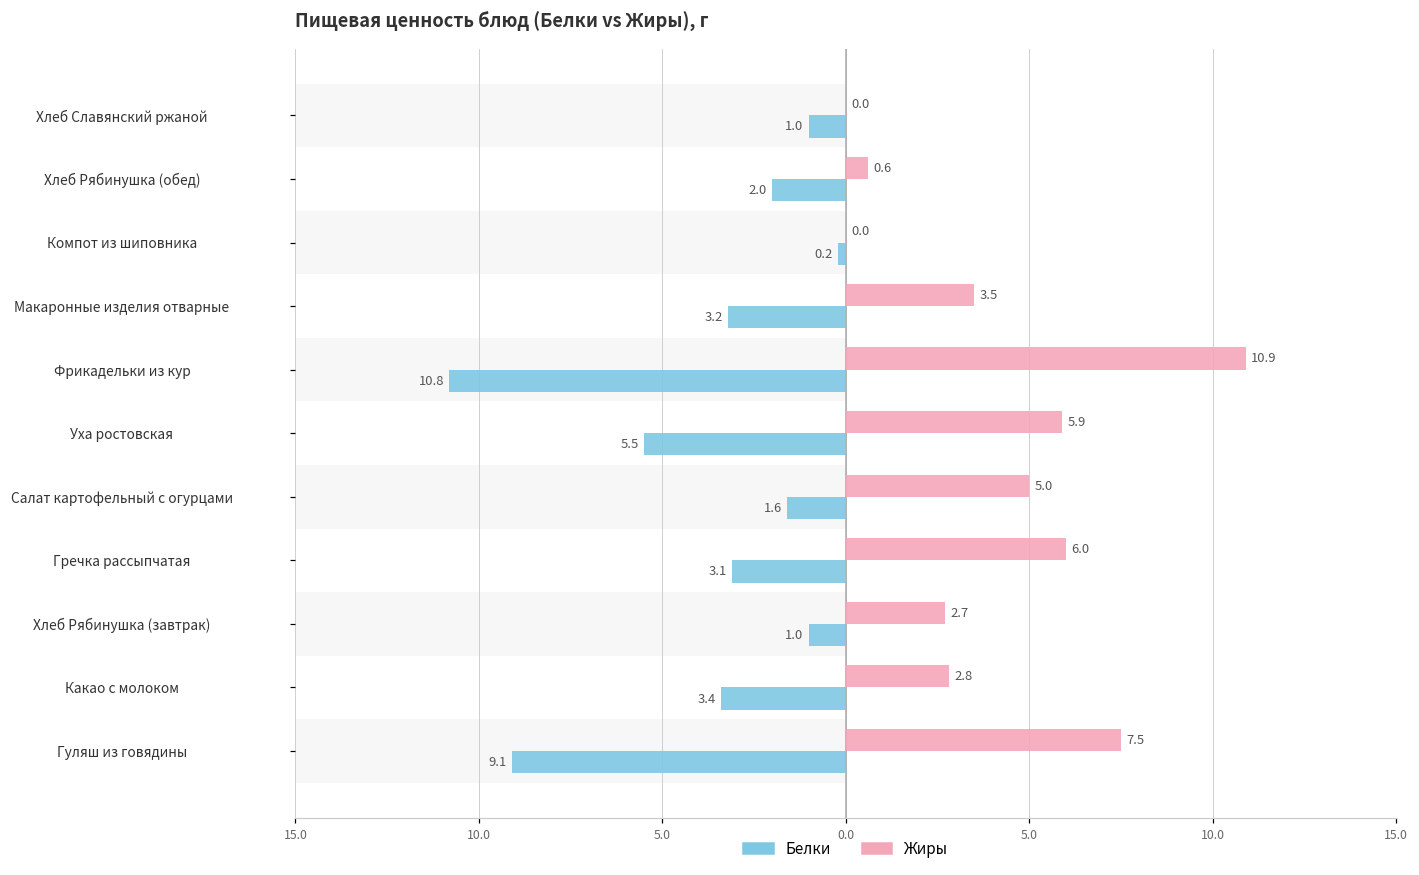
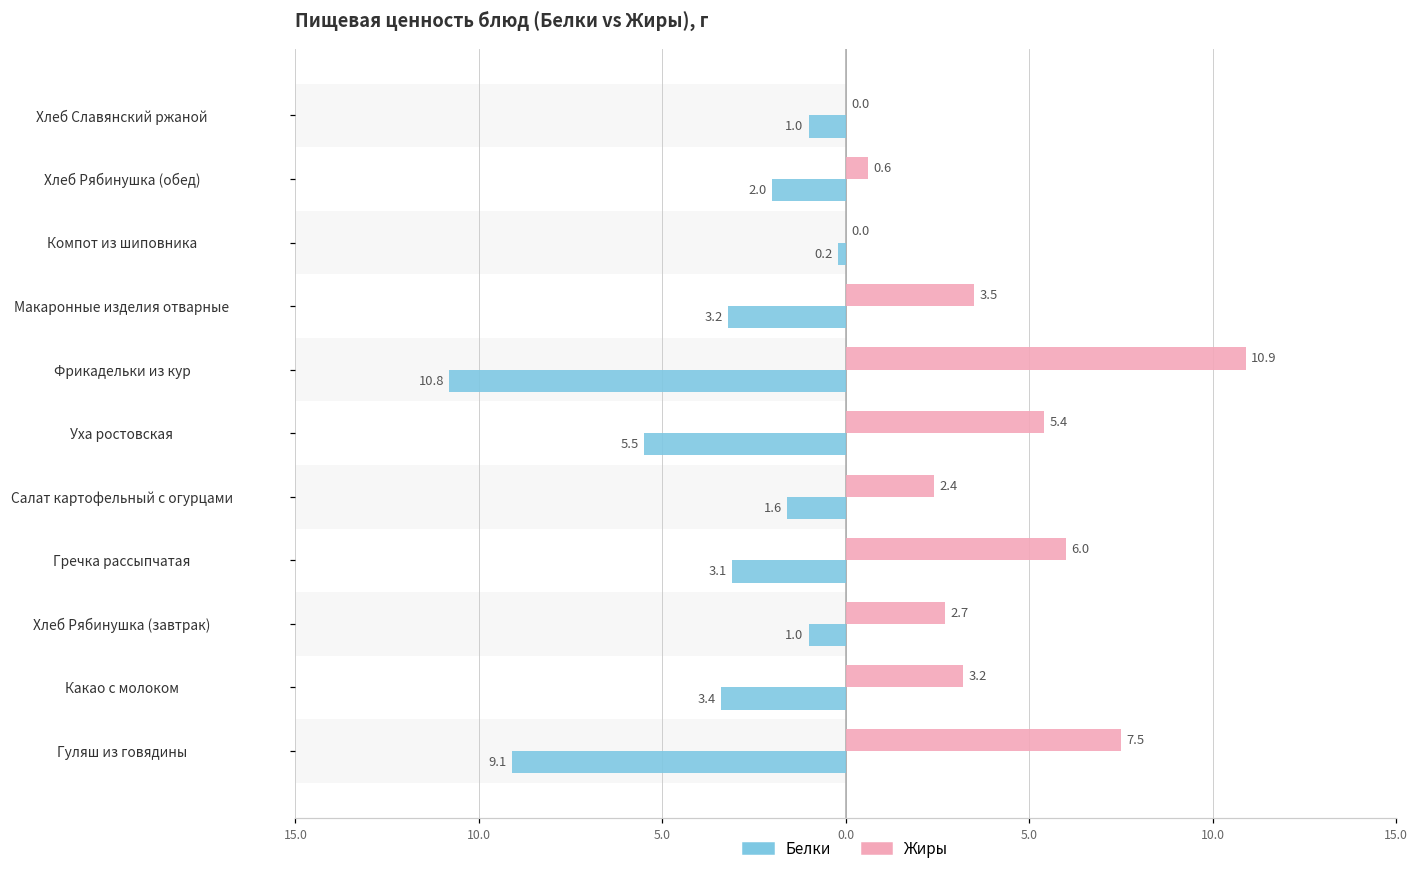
  {
    "Жиры": {
      "Хлеб Славянский ржаной": 0.0,
      "Хлеб Рябинушка (обед)": 0.6,
      "Компот из шиповника": 0.0,
      "Макаронные изделия отварные": 3.5,
      "Фрикадельки из кур": 10.9,
-     "Уха ростовская": 5.9,
-     "Салат картофельный с огурцами": 5.0,
+     "Уха ростовская": 5.4,
+     "Салат картофельный с огурцами": 2.4,
      "Гречка рассыпчатая": 6.0,
      "Хлеб Рябинушка (завтрак)": 2.7,
-     "Какао с молоком": 2.8,
+     "Какао с молоком": 3.2,
      "Гуляш из говядины": 7.5
    }
  }
